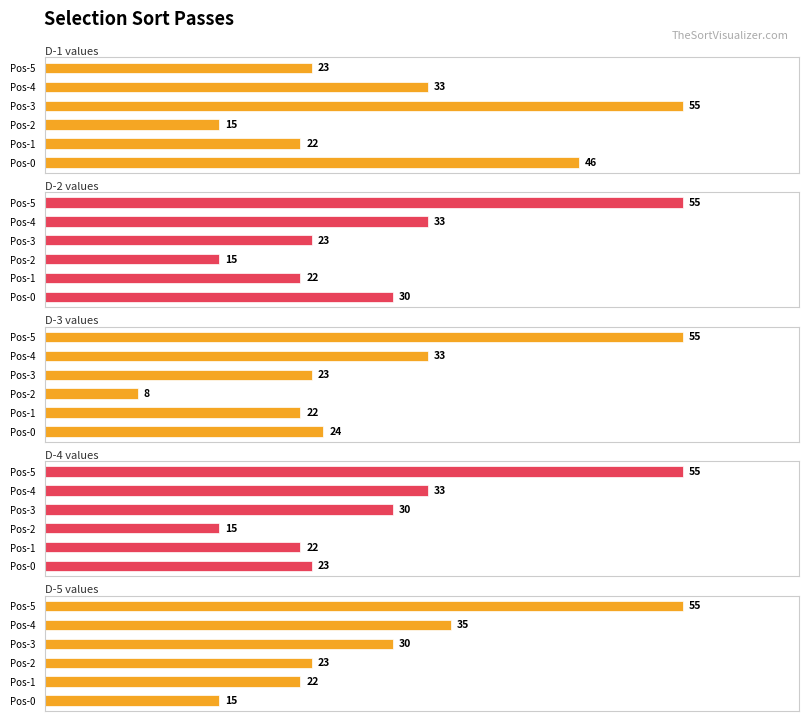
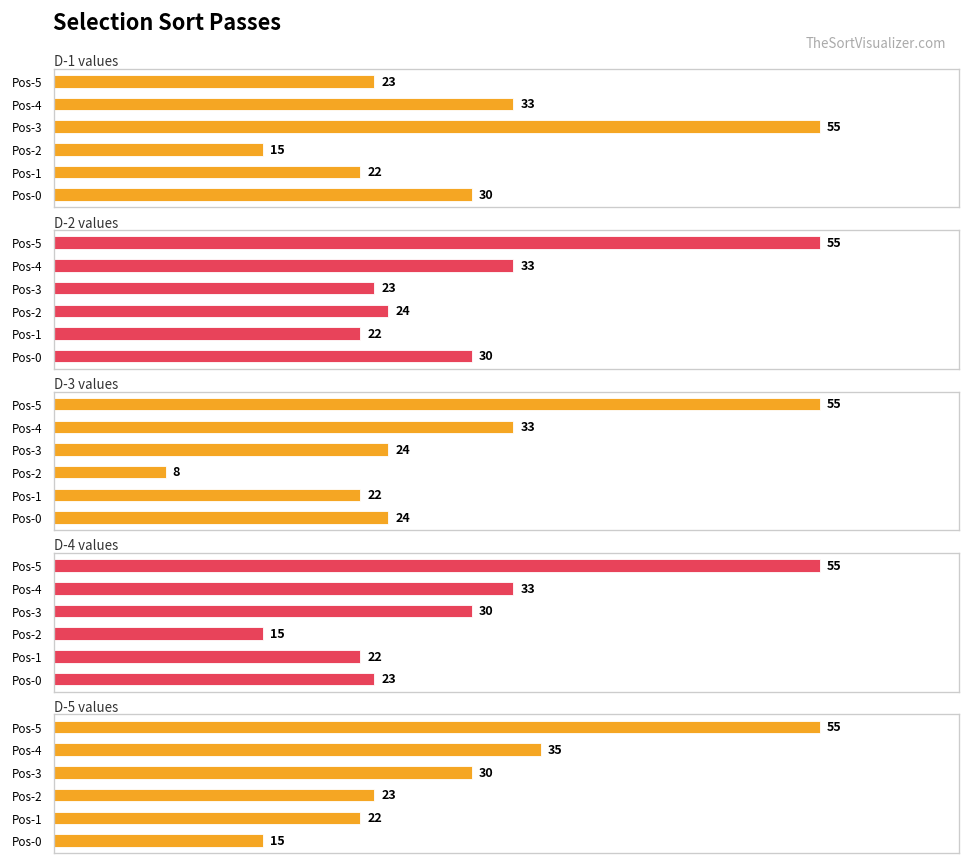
  {
    "D-1 values": {
      "Pos-5": 23,
      "Pos-4": 33,
      "Pos-3": 55,
      "Pos-2": 15,
      "Pos-1": 22,
-     "Pos-0": 46
+     "Pos-0": 30
    },
    "D-2 values": {
      "Pos-5": 55,
      "Pos-4": 33,
      "Pos-3": 23,
-     "Pos-2": 15,
+     "Pos-2": 24,
      "Pos-1": 22,
      "Pos-0": 30
    },
    "D-3 values": {
      "Pos-5": 55,
      "Pos-4": 33,
-     "Pos-3": 23,
+     "Pos-3": 24,
      "Pos-2": 8,
      "Pos-1": 22,
      "Pos-0": 24
    },
    "D-4 values": {
      "Pos-5": 55,
      "Pos-4": 33,
      "Pos-3": 30,
      "Pos-2": 15,
      "Pos-1": 22,
      "Pos-0": 23
    },
    "D-5 values": {
      "Pos-5": 55,
      "Pos-4": 35,
      "Pos-3": 30,
      "Pos-2": 23,
      "Pos-1": 22,
      "Pos-0": 15
    }
  }
